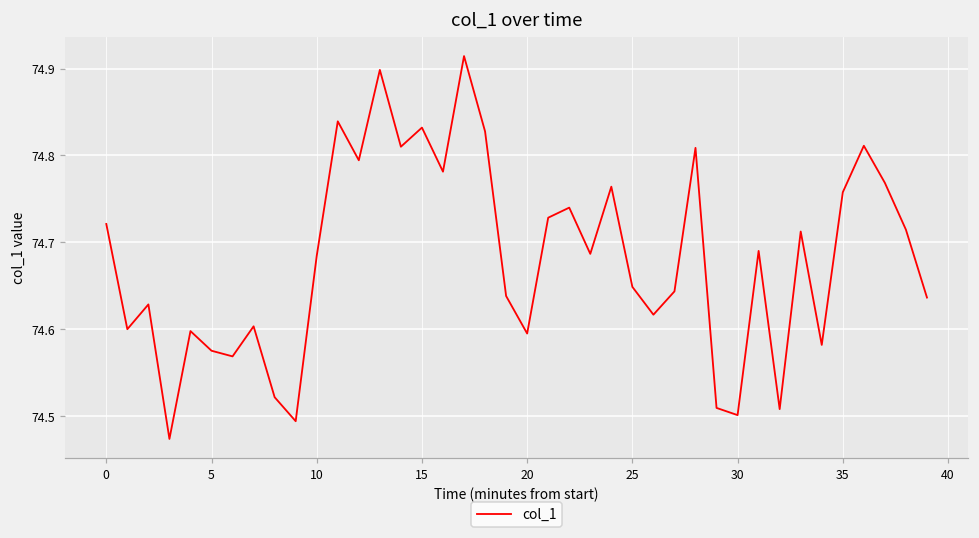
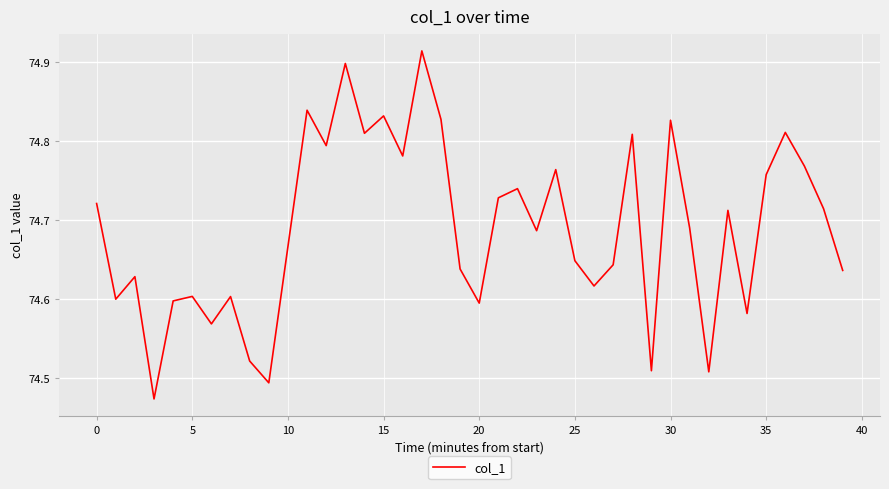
  {
    "0": 74.72,
-   "5": 74.58,
-   "10": 74.68,
+   "5": 74.60,
+   "10": 74.67,
    "15": 74.83,
    "20": 74.60,
    "25": 74.65,
-   "30": 74.50,
+   "30": 74.83,
    "35": 74.76
  }
